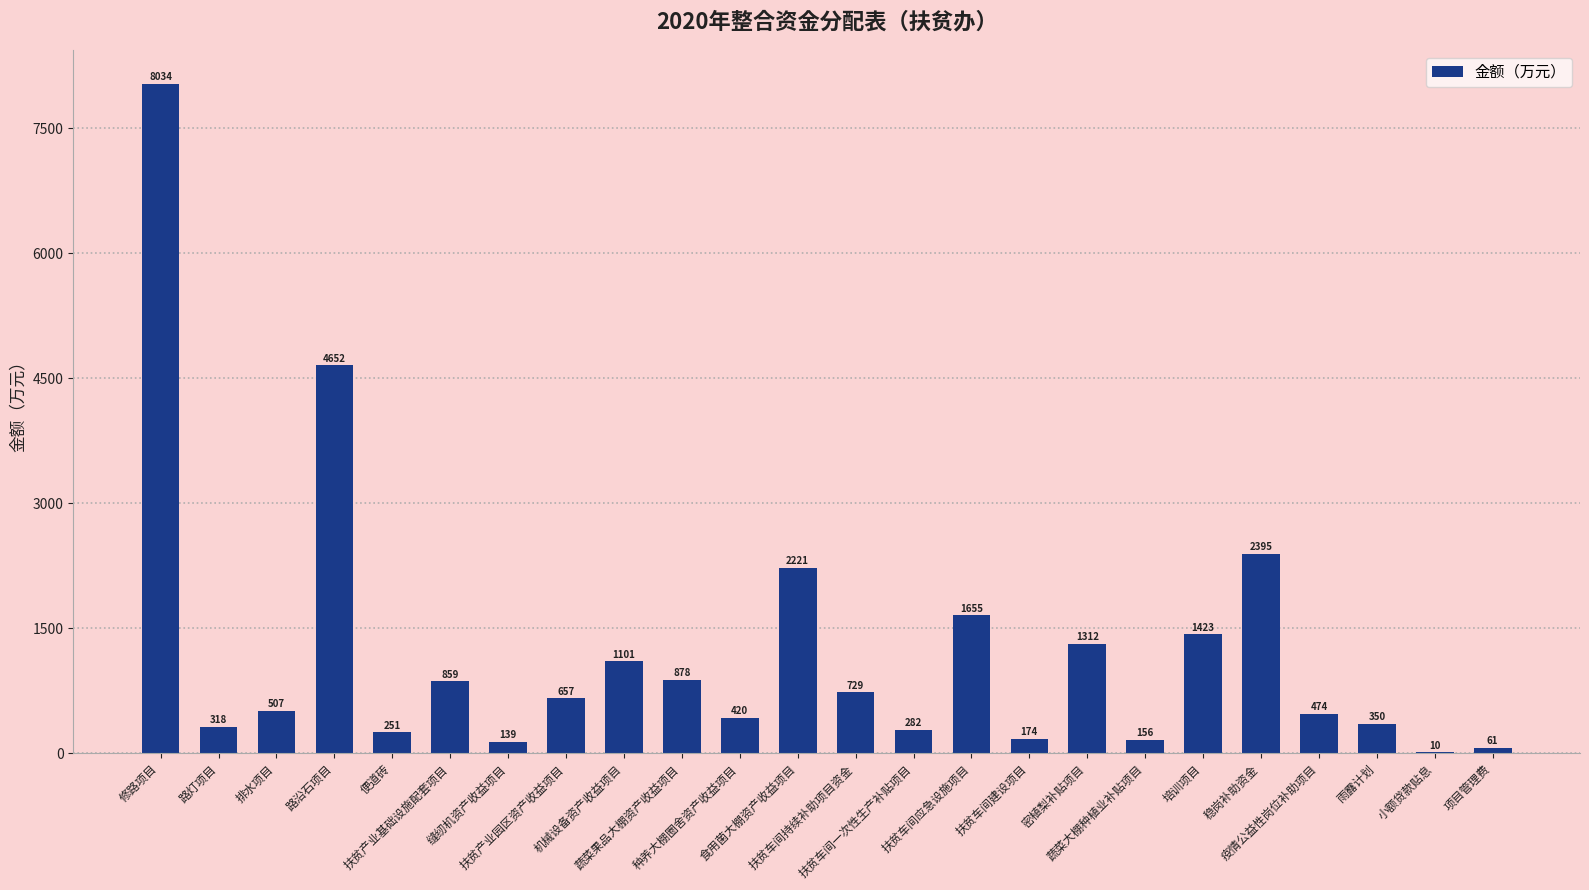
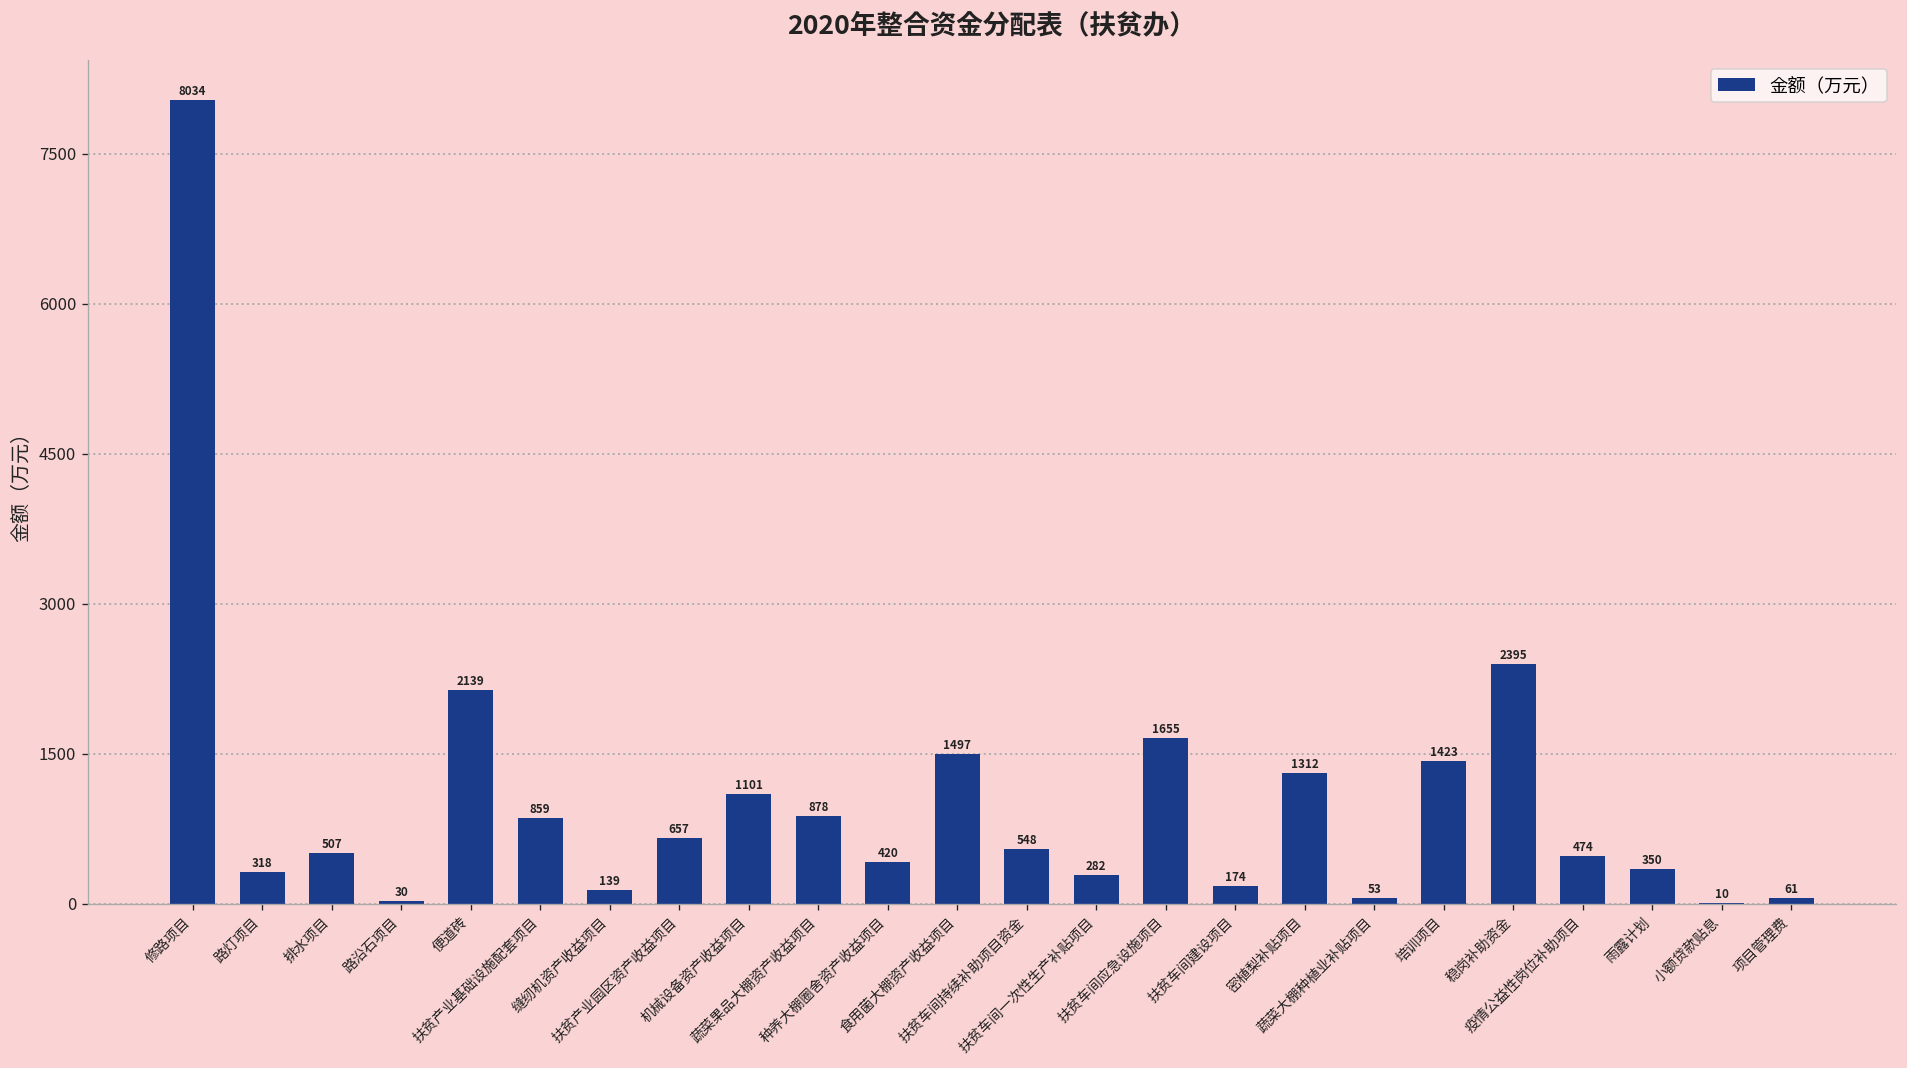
  {
    "修路项目": 8034,
    "路灯项目": 318,
    "排水项目": 507,
-   "路沿石项目": 4652,
-   "便道砖": 251,
+   "路沿石项目": 30,
+   "便道砖": 2139,
    "扶贫产业基础设施配套项目": 859,
    "缝纫机资产收益项目": 139,
    "扶贫产业园区资产收益项目": 657,
    "机械设备资产收益项目": 1101,
    "蔬菜果品大棚资产收益项目": 878,
    "种养大棚圈舍资产收益项目": 420,
-   "食用菌大棚资产收益项目": 2221,
-   "扶贫车间持续补助项目资金": 729,
+   "食用菌大棚资产收益项目": 1497,
+   "扶贫车间持续补助项目资金": 548,
    "扶贫车间一次性生产补贴项目": 282,
    "扶贫车间应急设施项目": 1655,
    "扶贫车间建设项目": 174,
    "密植梨补贴项目": 1312,
-   "蔬菜大棚种植业补贴项目": 156,
+   "蔬菜大棚种植业补贴项目": 53,
    "培训项目": 1423,
    "稳岗补助资金": 2395,
    "疫情公益性岗位补助项目": 474,
    "雨露计划": 350,
    "小额贷款贴息": 10,
    "项目管理费": 61
  }
